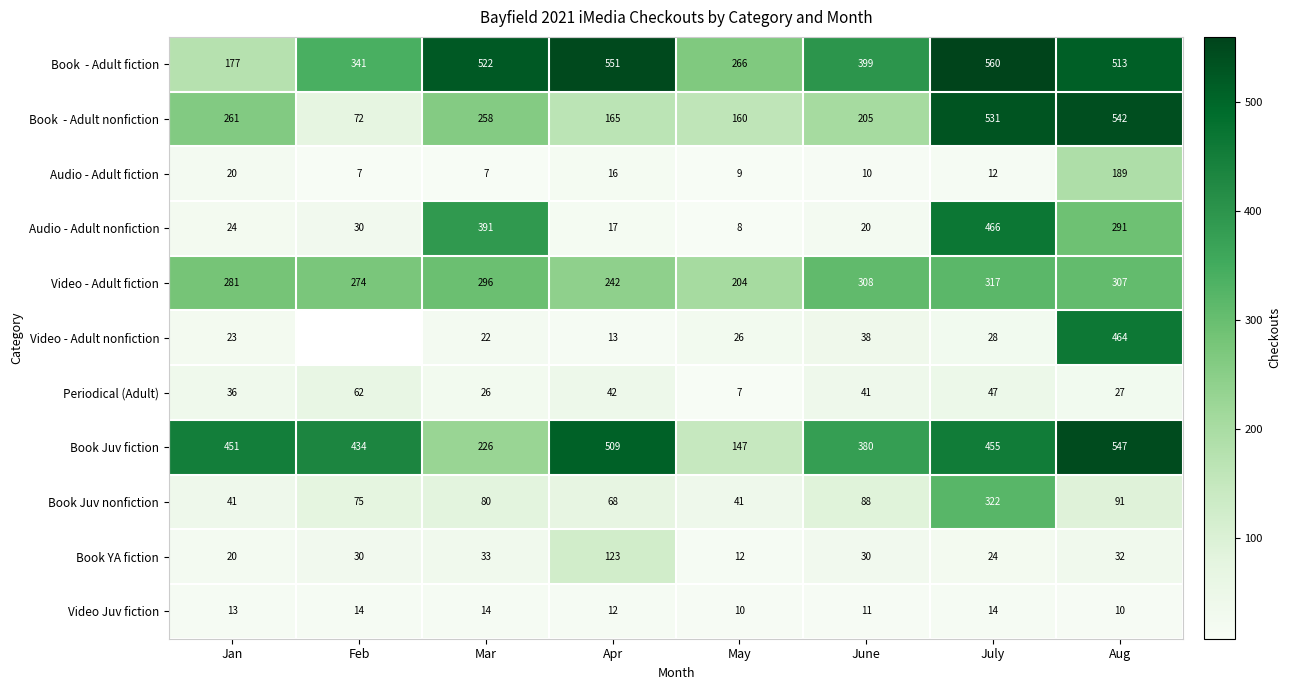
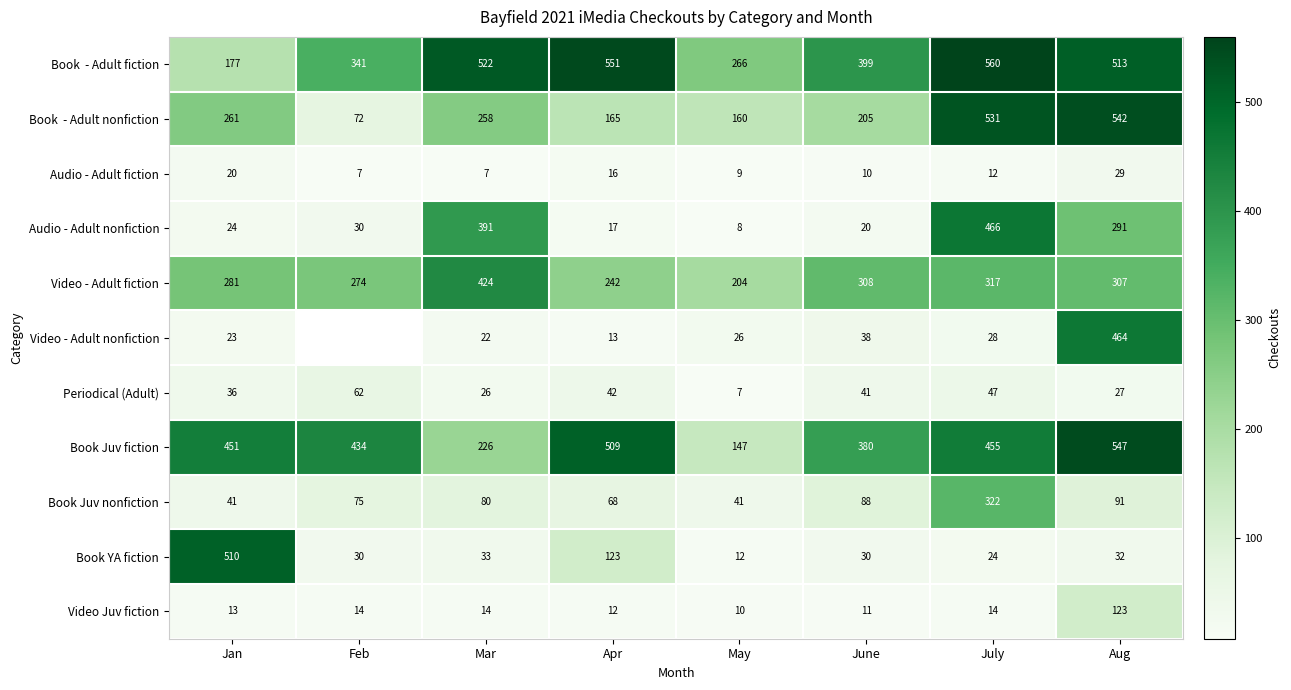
  {
    "Book - Adult fiction": {
      "Jan": 177,
      "Feb": 341,
      "Mar": 522,
      "Apr": 551,
      "May": 266,
      "June": 399,
      "July": 560,
      "Aug": 513
    },
    "Book - Adult nonfiction": {
      "Jan": 261,
      "Feb": 72,
      "Mar": 258,
      "Apr": 165,
      "May": 160,
      "June": 205,
      "July": 531,
      "Aug": 542
    },
    "Audio - Adult fiction": {
      "Jan": 20,
      "Feb": 7,
      "Mar": 7,
      "Apr": 16,
      "May": 9,
      "June": 10,
      "July": 12,
-     "Aug": 189
+     "Aug": 29
    },
    "Audio - Adult nonfiction": {
      "Jan": 24,
      "Feb": 30,
      "Mar": 391,
      "Apr": 17,
      "May": 8,
      "June": 20,
      "July": 466,
      "Aug": 291
    },
    "Video - Adult fiction": {
      "Jan": 281,
      "Feb": 274,
-     "Mar": 296,
+     "Mar": 424,
      "Apr": 242,
      "May": 204,
      "June": 308,
      "July": 317,
      "Aug": 307
    },
    "Video - Adult nonfiction": {
      "Jan": 23,
      "Mar": 22,
      "Apr": 13,
      "May": 26,
      "June": 38,
      "July": 28,
      "Aug": 464
    },
    "Periodical (Adult)": {
      "Jan": 36,
      "Feb": 62,
      "Mar": 26,
      "Apr": 42,
      "May": 7,
      "June": 41,
      "July": 47,
      "Aug": 27
    },
    "Book Juv fiction": {
      "Jan": 451,
      "Feb": 434,
      "Mar": 226,
      "Apr": 509,
      "May": 147,
      "June": 380,
      "July": 455,
      "Aug": 547
    },
    "Book Juv nonfiction": {
      "Jan": 41,
      "Feb": 75,
      "Mar": 80,
      "Apr": 68,
      "May": 41,
      "June": 88,
      "July": 322,
      "Aug": 91
    },
    "Book YA fiction": {
-     "Jan": 20,
+     "Jan": 510,
      "Feb": 30,
      "Mar": 33,
      "Apr": 123,
      "May": 12,
      "June": 30,
      "July": 24,
      "Aug": 32
    },
    "Video Juv fiction": {
      "Jan": 13,
      "Feb": 14,
      "Mar": 14,
      "Apr": 12,
      "May": 10,
      "June": 11,
      "July": 14,
-     "Aug": 10
+     "Aug": 123
    }
  }
